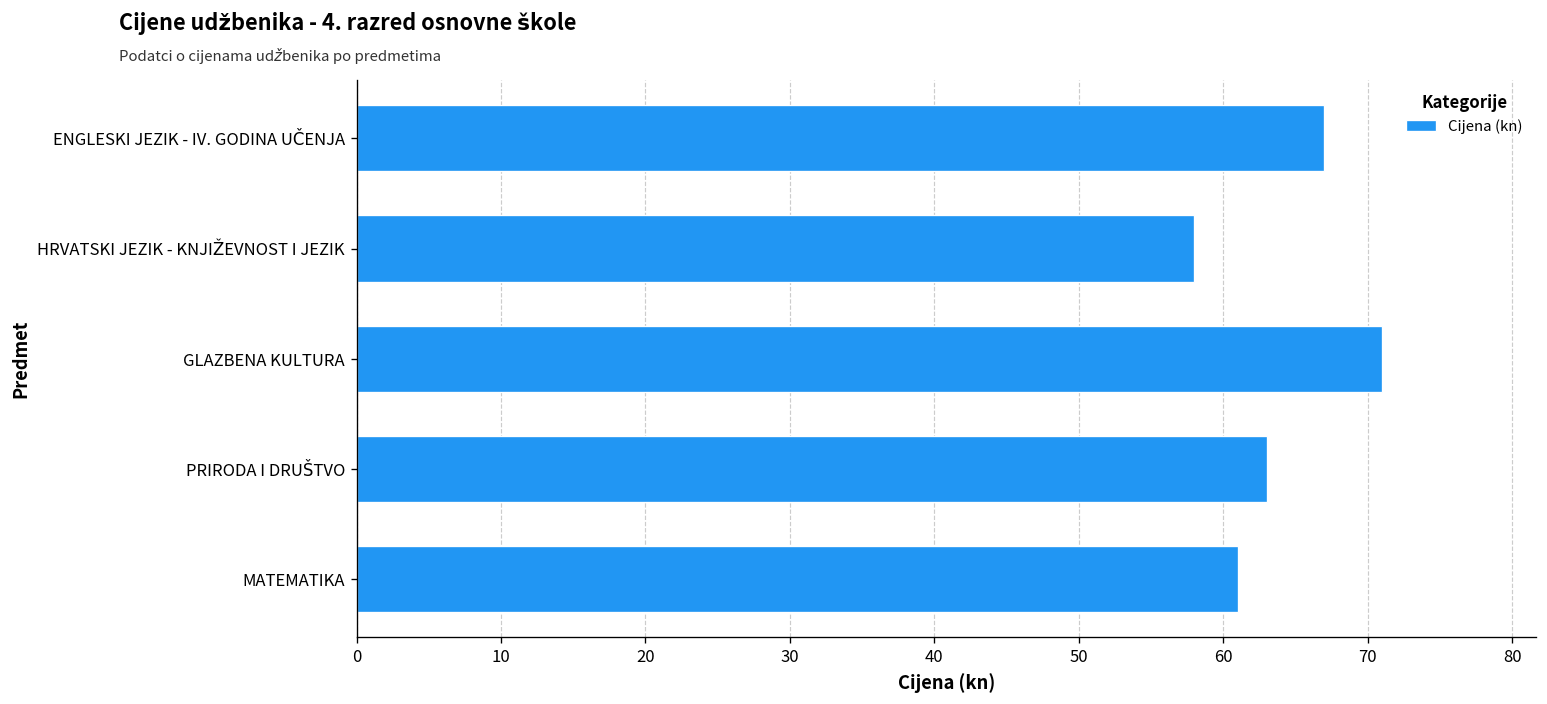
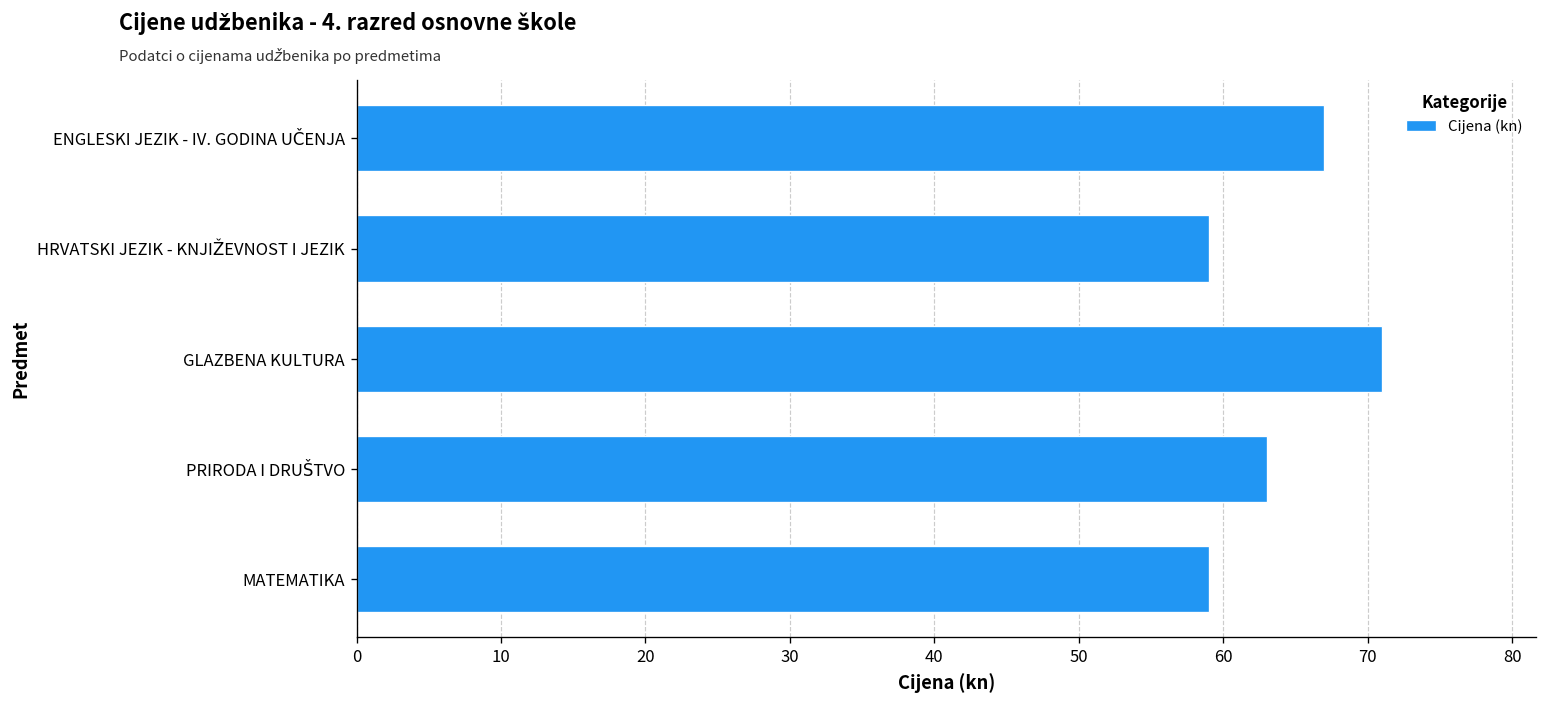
  {
    "ENGLESKI JEZIK - IV. GODINA UČENJA": 67,
-   "HRVATSKI JEZIK - KNJIŽEVNOST I JEZIK": 58,
+   "HRVATSKI JEZIK - KNJIŽEVNOST I JEZIK": 59,
    "GLAZBENA KULTURA": 71,
    "PRIRODA I DRUŠTVO": 63,
-   "MATEMATIKA": 61
+   "MATEMATIKA": 59
  }
